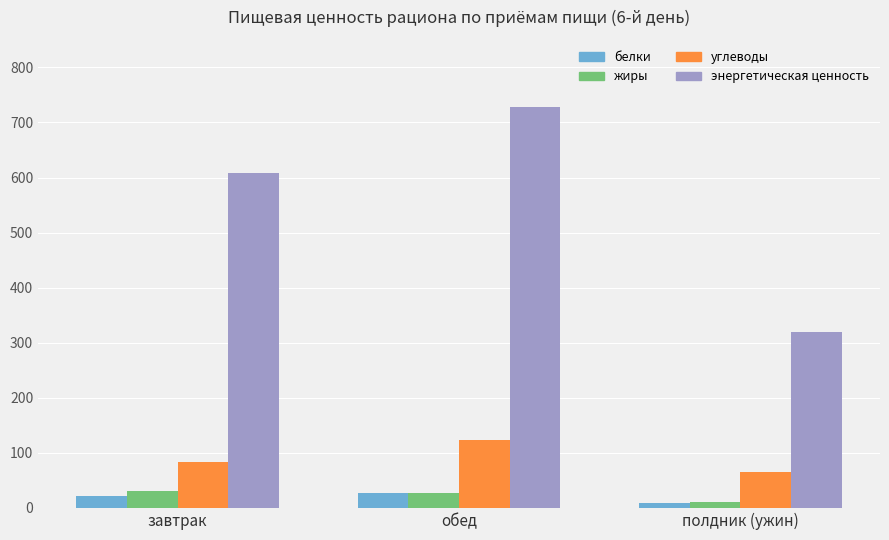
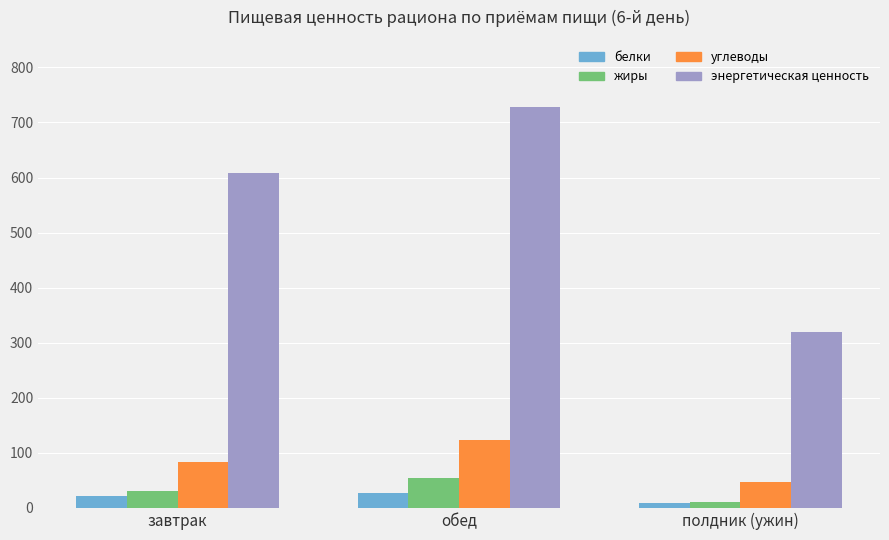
  {
    "жиры": {
      "завтрак": 30,
-     "обед": 30,
+     "обед": 50,
      "полдник (ужин)": 10
    },
    "углеводы": {
      "завтрак": 80,
      "обед": 120,
-     "полдник (ужин)": 70
+     "полдник (ужин)": 50
    }
  }
